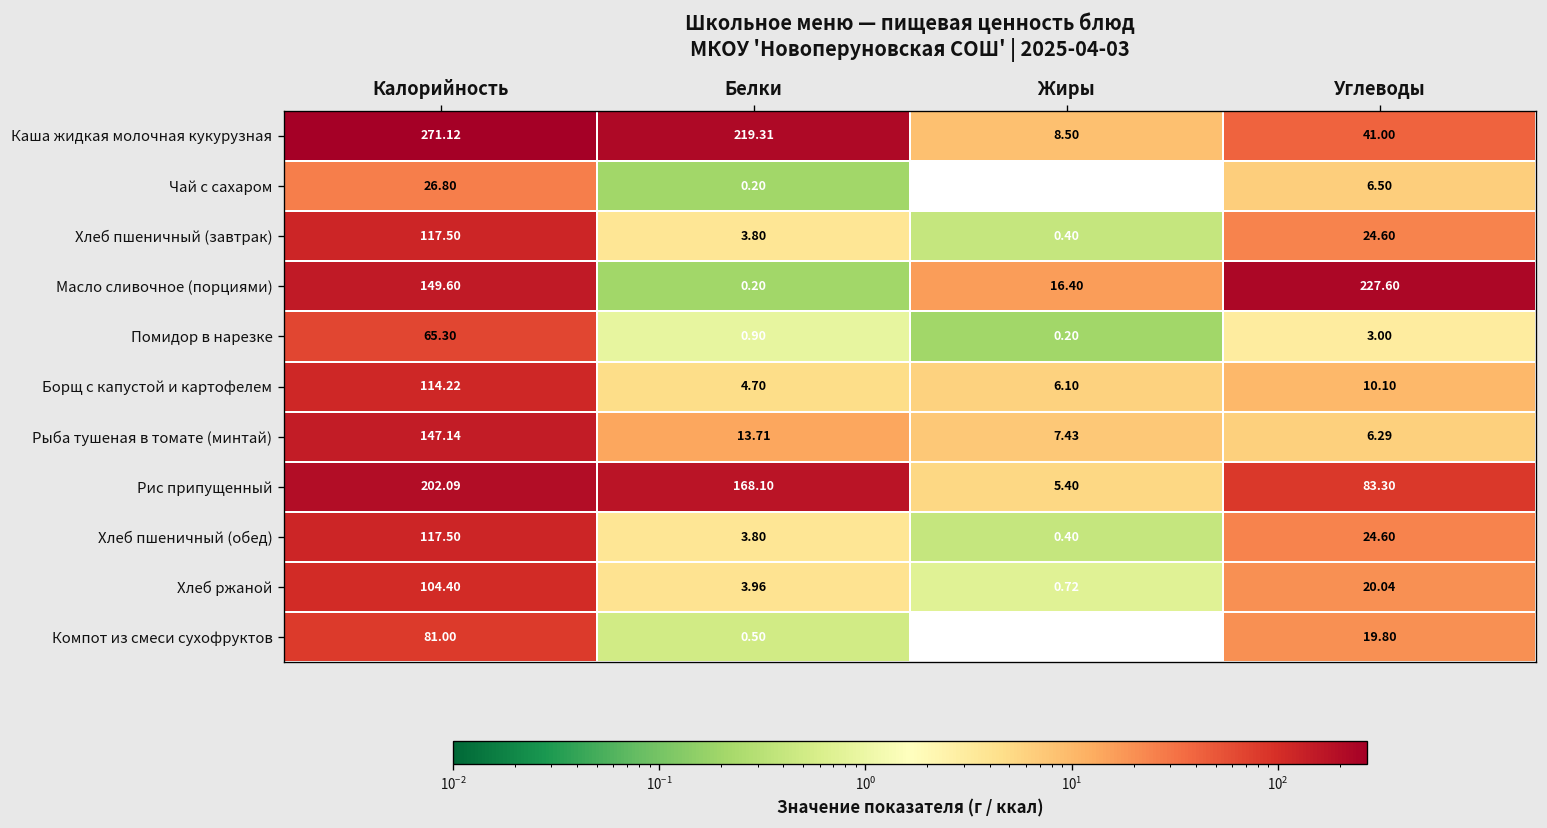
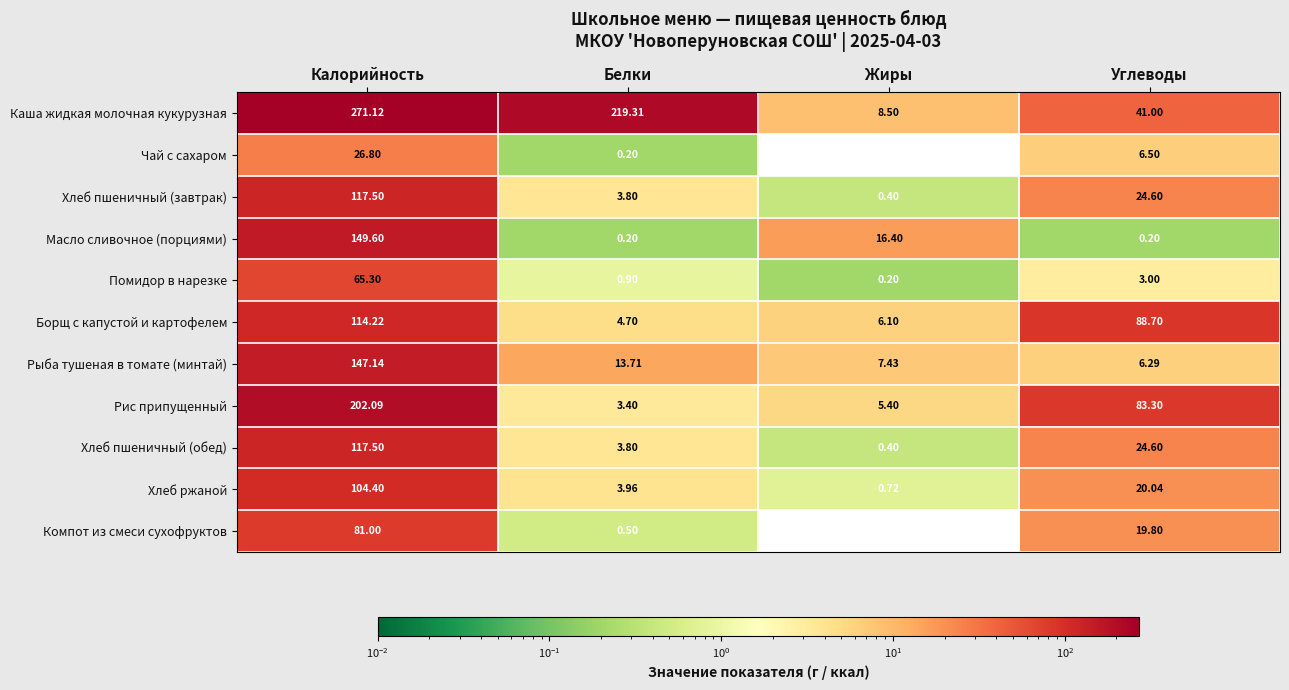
  {
    "Каша жидкая молочная кукурузная": {
      "Калорийность": 271.12,
      "Белки": 219.31,
      "Жиры": 8.50,
      "Углеводы": 41.00
    },
    "Чай с сахаром": {
      "Калорийность": 26.80,
      "Белки": 0.20,
      "Углеводы": 6.50
    },
    "Хлеб пшеничный (завтрак)": {
      "Калорийность": 117.50,
      "Белки": 3.80,
      "Жиры": 0.40,
      "Углеводы": 24.60
    },
    "Масло сливочное (порциями)": {
      "Калорийность": 149.60,
      "Белки": 0.20,
      "Жиры": 16.40,
-     "Углеводы": 227.60
+     "Углеводы": 0.20
    },
    "Помидор в нарезке": {
      "Калорийность": 65.30,
      "Белки": 0.90,
      "Жиры": 0.20,
      "Углеводы": 3.00
    },
    "Борщ с капустой и картофелем": {
      "Калорийность": 114.22,
      "Белки": 4.70,
      "Жиры": 6.10,
-     "Углеводы": 10.10
+     "Углеводы": 88.70
    },
    "Рыба тушеная в томате (минтай)": {
      "Калорийность": 147.14,
      "Белки": 13.71,
      "Жиры": 7.43,
      "Углеводы": 6.29
    },
    "Рис припущенный": {
      "Калорийность": 202.09,
-     "Белки": 168.10,
+     "Белки": 3.40,
      "Жиры": 5.40,
      "Углеводы": 83.30
    },
    "Хлеб пшеничный (обед)": {
      "Калорийность": 117.50,
      "Белки": 3.80,
      "Жиры": 0.40,
      "Углеводы": 24.60
    },
    "Хлеб ржаной": {
      "Калорийность": 104.40,
      "Белки": 3.96,
      "Жиры": 0.72,
      "Углеводы": 20.04
    },
    "Компот из смеси сухофруктов": {
      "Калорийность": 81.00,
      "Белки": 0.50,
      "Углеводы": 19.80
    }
  }
